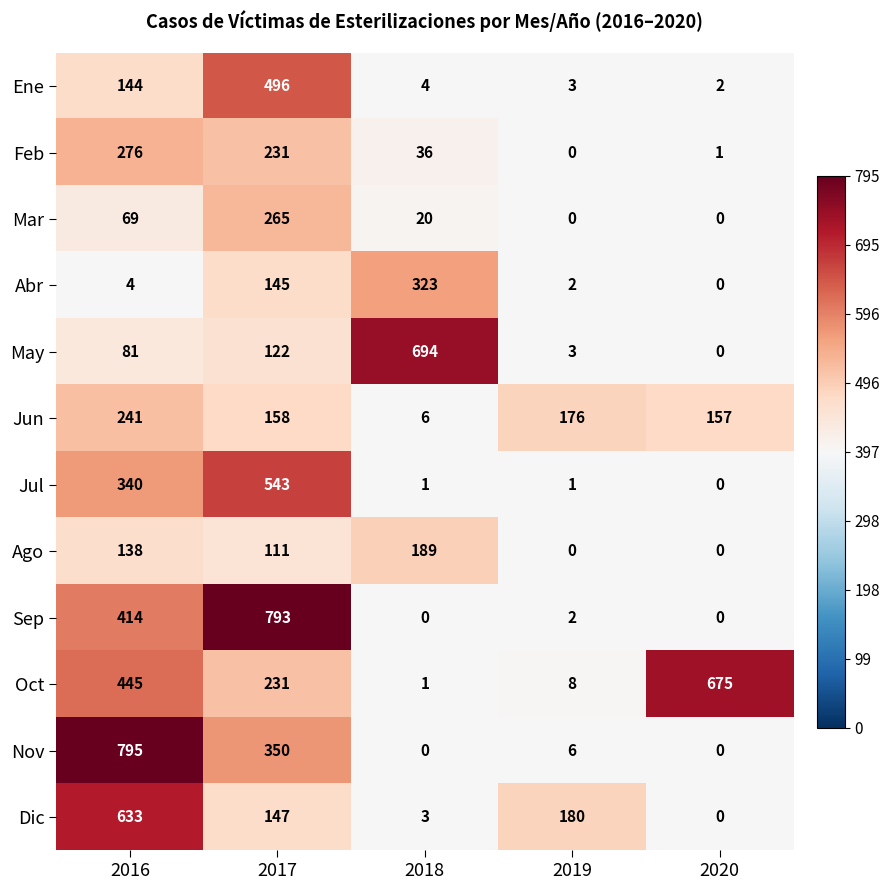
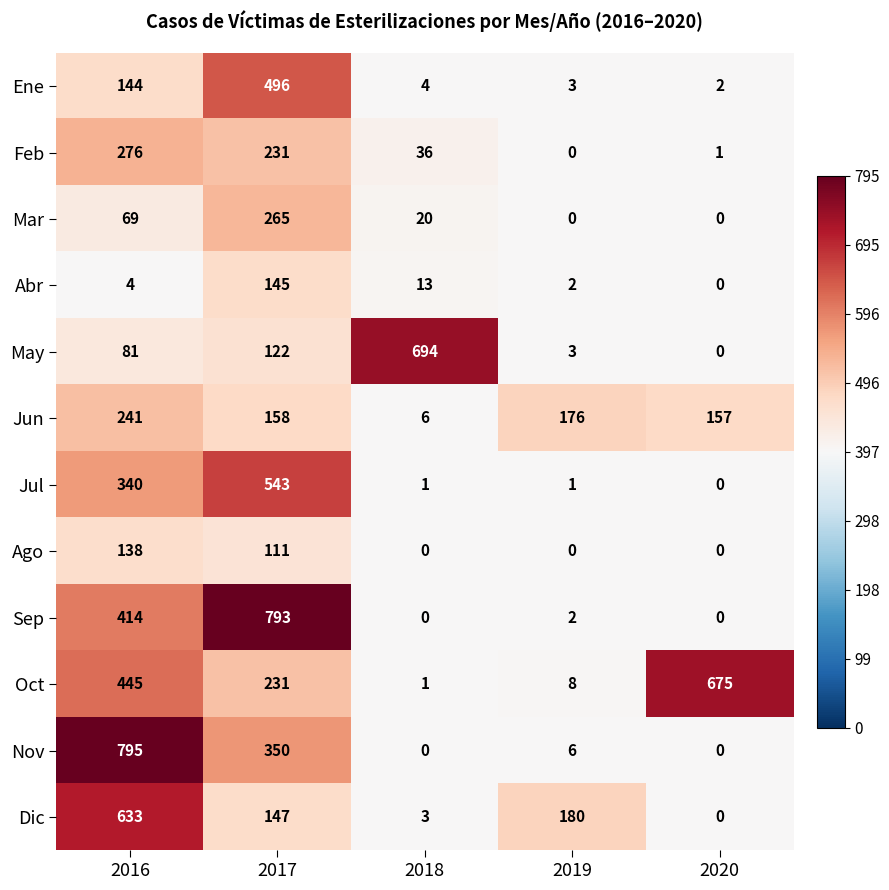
  {
    "Ene": {
      "2016": 144,
      "2017": 496,
      "2018": 4,
      "2019": 3,
      "2020": 2
    },
    "Feb": {
      "2016": 276,
      "2017": 231,
      "2018": 36,
      "2019": 0,
      "2020": 1
    },
    "Mar": {
      "2016": 69,
      "2017": 265,
      "2018": 20,
      "2019": 0,
      "2020": 0
    },
    "Abr": {
      "2016": 4,
      "2017": 145,
-     "2018": 323,
+     "2018": 13,
      "2019": 2,
      "2020": 0
    },
    "May": {
      "2016": 81,
      "2017": 122,
      "2018": 694,
      "2019": 3,
      "2020": 0
    },
    "Jun": {
      "2016": 241,
      "2017": 158,
      "2018": 6,
      "2019": 176,
      "2020": 157
    },
    "Jul": {
      "2016": 340,
      "2017": 543,
      "2018": 1,
      "2019": 1,
      "2020": 0
    },
    "Ago": {
      "2016": 138,
      "2017": 111,
-     "2018": 189,
+     "2018": 0,
      "2019": 0,
      "2020": 0
    },
    "Sep": {
      "2016": 414,
      "2017": 793,
      "2018": 0,
      "2019": 2,
      "2020": 0
    },
    "Oct": {
      "2016": 445,
      "2017": 231,
      "2018": 1,
      "2019": 8,
      "2020": 675
    },
    "Nov": {
      "2016": 795,
      "2017": 350,
      "2018": 0,
      "2019": 6,
      "2020": 0
    },
    "Dic": {
      "2016": 633,
      "2017": 147,
      "2018": 3,
      "2019": 180,
      "2020": 0
    }
  }
